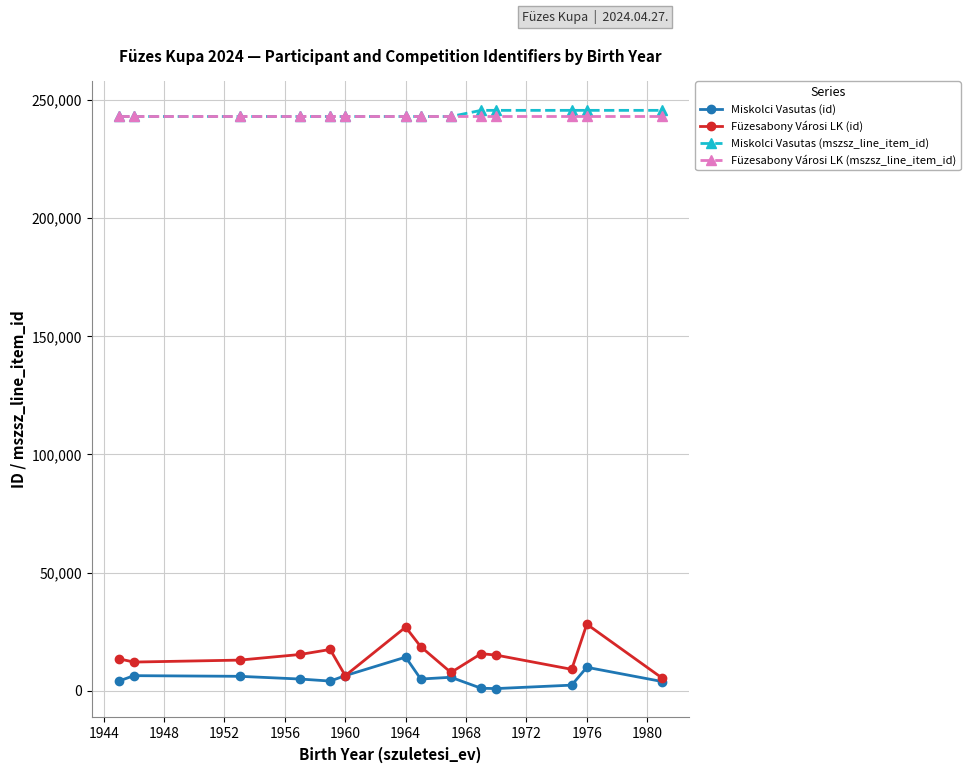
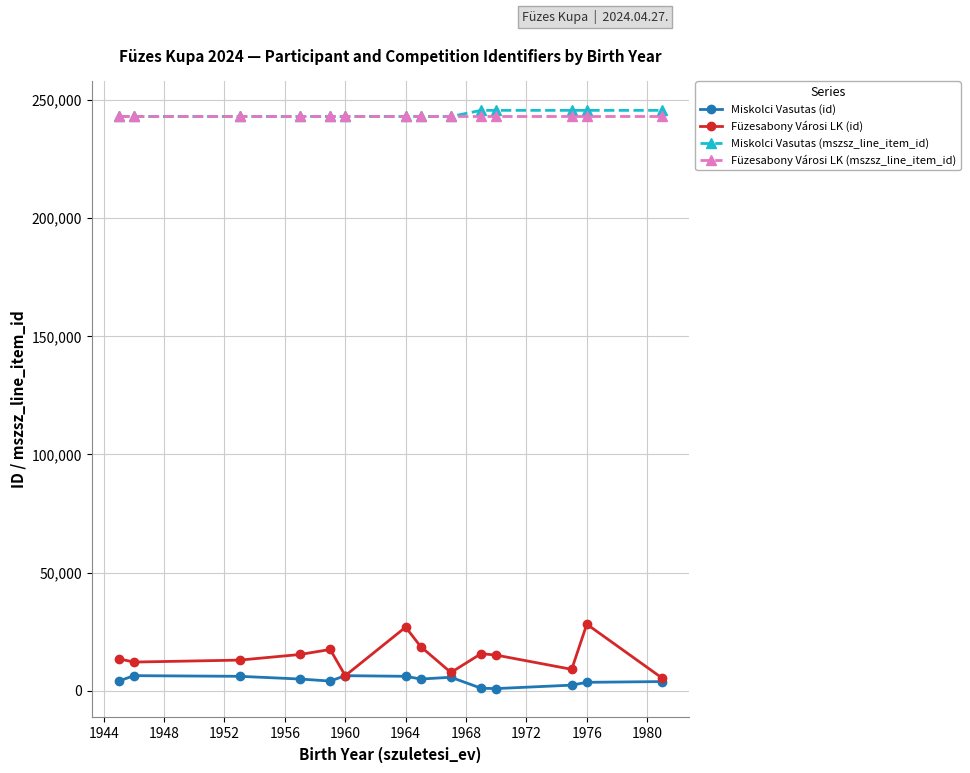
  {
    "Miskolci Vasutas (id)": {
-     "1964": "14,000",
-     "1976": "10,000"
+     "1964": "6,000",
+     "1976": "4,000"
    },
    "Füzesabony Városi LK (id)": {
      "1964": "27,000",
      "1976": "28,000"
    },
    "Miskolci Vasutas (mszsz_line_item_id)": {
      "1976": "246,000"
    },
    "Füzesabony Városi LK (mszsz_line_item_id)": {
      "1976": "243,000"
    }
  }
